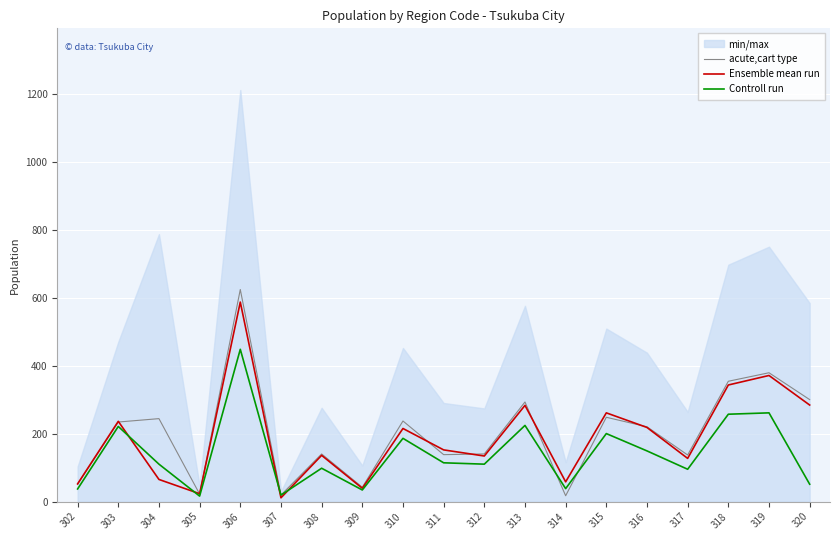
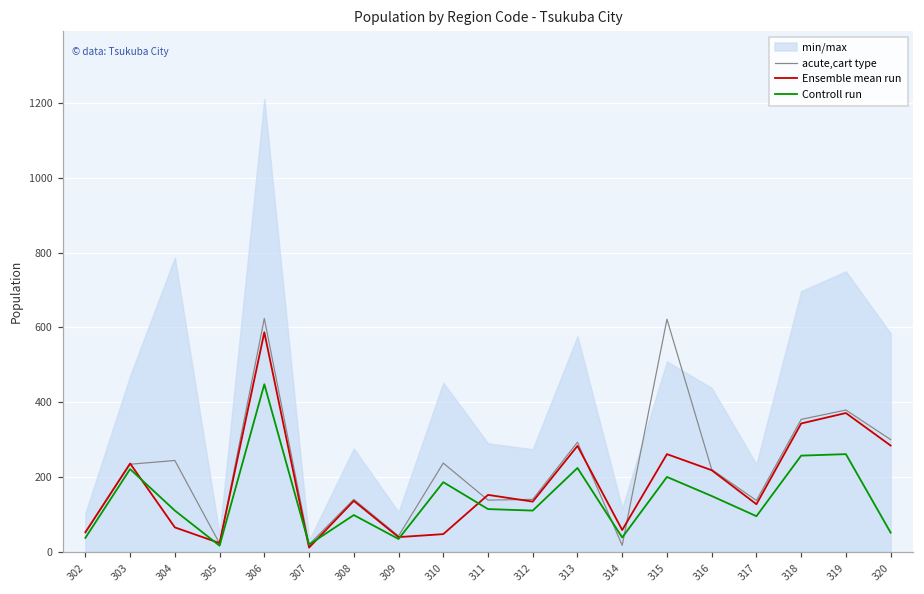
  {
    "min/max": {
      "302": 100,
      "303": 470,
      "304": 790,
      "305": 50,
      "306": 1210,
      "307": 30,
      "308": 280,
      "309": 110,
      "310": 450,
      "311": 290,
      "312": 270,
      "313": 580,
      "314": 120,
      "315": 510,
      "316": 440,
-     "317": 260,
+     "317": 230,
      "318": 700,
      "319": 750,
      "320": 580
    },
    "acute,cart type": {
      "304": 240,
      "306": 620,
      "310": 240,
      "311": 140,
      "313": 290,
      "314": 20,
-     "315": 250,
+     "315": 620,
      "317": 140,
      "318": 350,
      "319": 380,
      "320": 300
    },
    "Ensemble mean run": {
      "304": 70,
      "306": 590,
      "307": 10,
-     "310": 220,
+     "310": 50,
      "311": 150,
      "313": 280,
      "314": 60,
      "315": 260,
      "317": 130,
      "318": 340,
      "319": 370,
      "320": 280
    },
    "Controll run": {
      "302": 40,
      "303": 220,
      "304": 110,
      "306": 450,
      "308": 100,
      "310": 190,
      "311": 110,
      "312": 110,
      "313": 220,
      "314": 40,
      "315": 200,
      "316": 150,
      "317": 100,
      "318": 260,
      "319": 260,
      "320": 50
    }
  }
